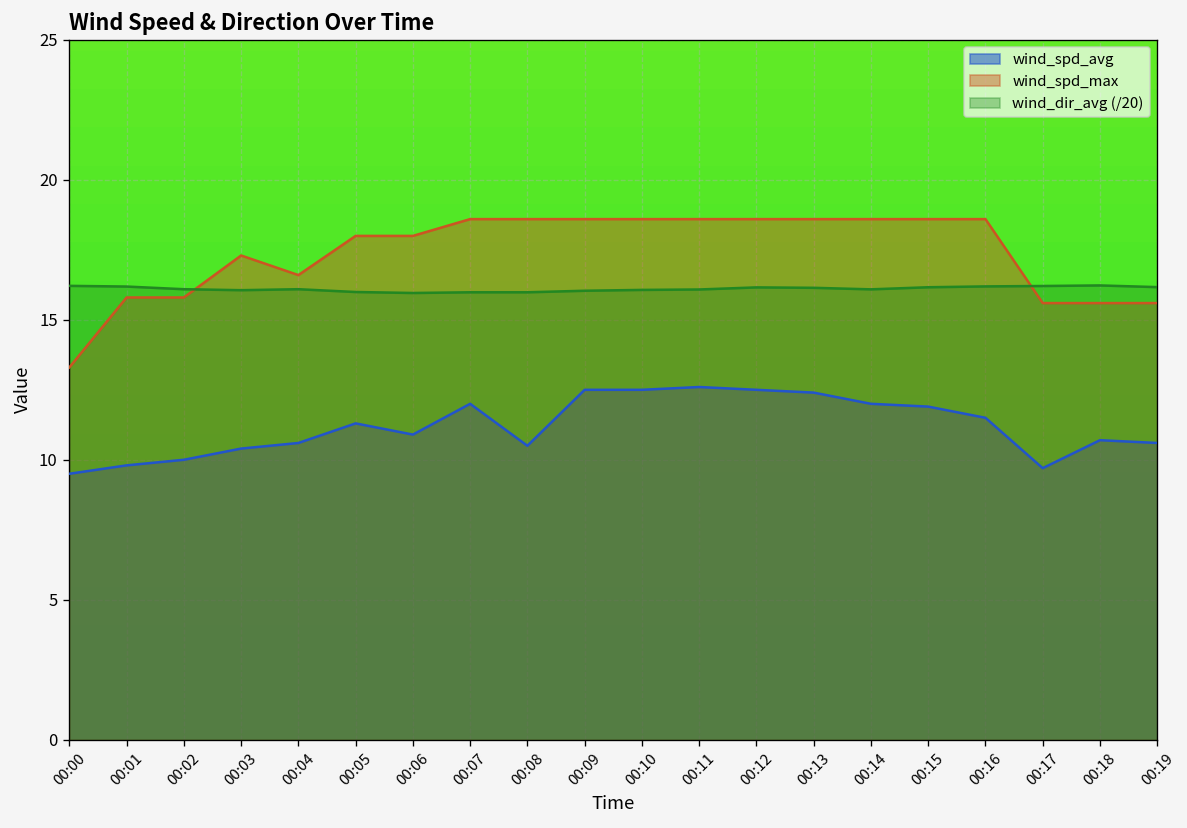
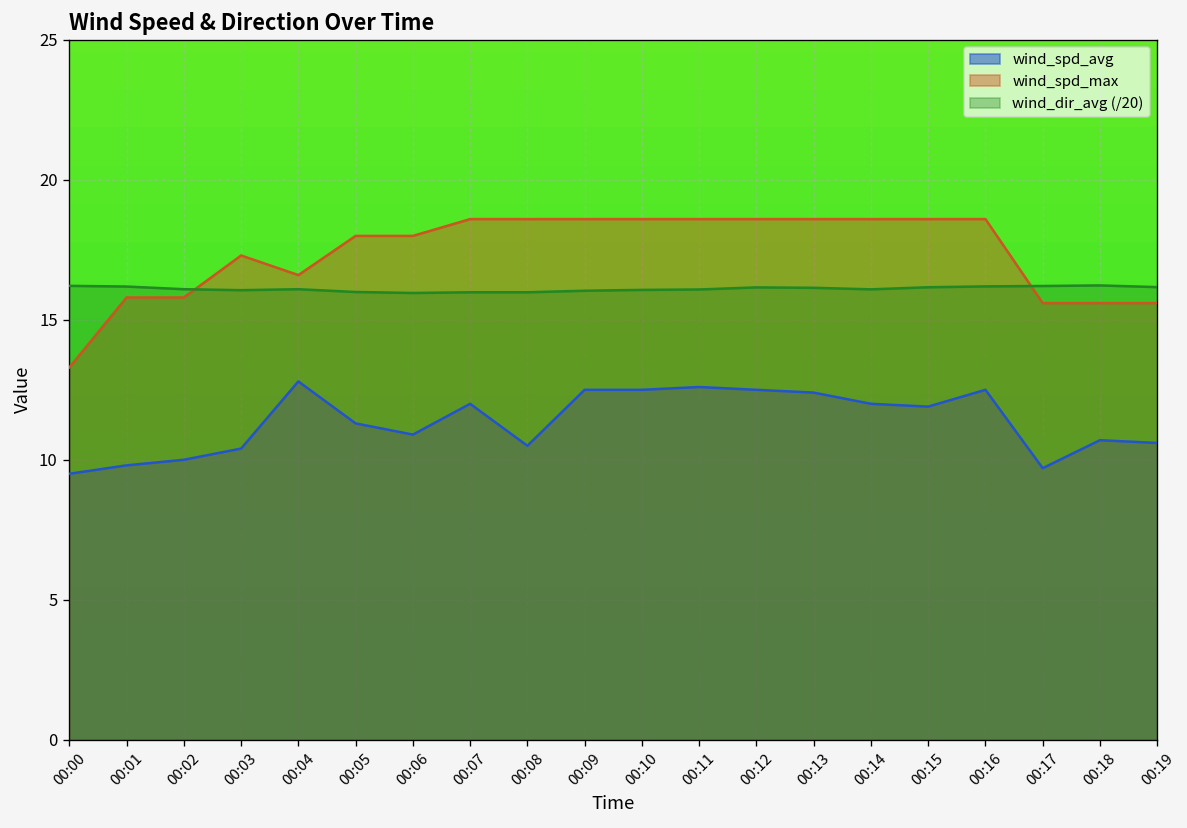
  {
    "wind_spd_avg": {
      "00:00": 9.5,
      "00:01": 9.8,
      "00:02": 10.0,
      "00:03": 10.4,
-     "00:04": 10.6,
+     "00:04": 12.8,
      "00:05": 11.3,
      "00:06": 10.9,
      "00:07": 12.0,
      "00:08": 10.5,
      "00:09": 12.5,
      "00:10": 12.5,
      "00:11": 12.6,
      "00:12": 12.5,
      "00:13": 12.4,
      "00:14": 12.0,
      "00:15": 11.9,
-     "00:16": 11.5,
+     "00:16": 12.5,
      "00:17": 9.7,
      "00:18": 10.7,
      "00:19": 10.6
    },
    "wind_spd_max": {
      "00:00": 13.3,
      "00:01": 15.8,
      "00:02": 15.8,
      "00:03": 17.3,
      "00:04": 16.6,
      "00:05": 18.0,
      "00:06": 18.0,
      "00:07": 18.6,
      "00:08": 18.6,
      "00:09": 18.6,
      "00:10": 18.6,
      "00:11": 18.6,
      "00:12": 18.6,
      "00:13": 18.6,
      "00:14": 18.6,
      "00:15": 18.6,
      "00:16": 18.6,
      "00:17": 15.6,
      "00:18": 15.6,
      "00:19": 15.6
    },
    "wind_dir_avg (/20)": {
      "00:00": 16.2,
      "00:01": 16.2,
      "00:02": 16.1,
      "00:03": 16.1,
      "00:04": 16.1,
      "00:05": 16.0,
      "00:06": 16.0,
      "00:07": 16.0,
      "00:08": 16.0,
      "00:09": 16.0,
      "00:10": 16.1,
      "00:11": 16.1,
      "00:12": 16.2,
      "00:13": 16.1,
      "00:14": 16.1,
      "00:15": 16.2,
      "00:16": 16.2,
      "00:17": 16.2,
      "00:18": 16.2,
      "00:19": 16.2
    }
  }
